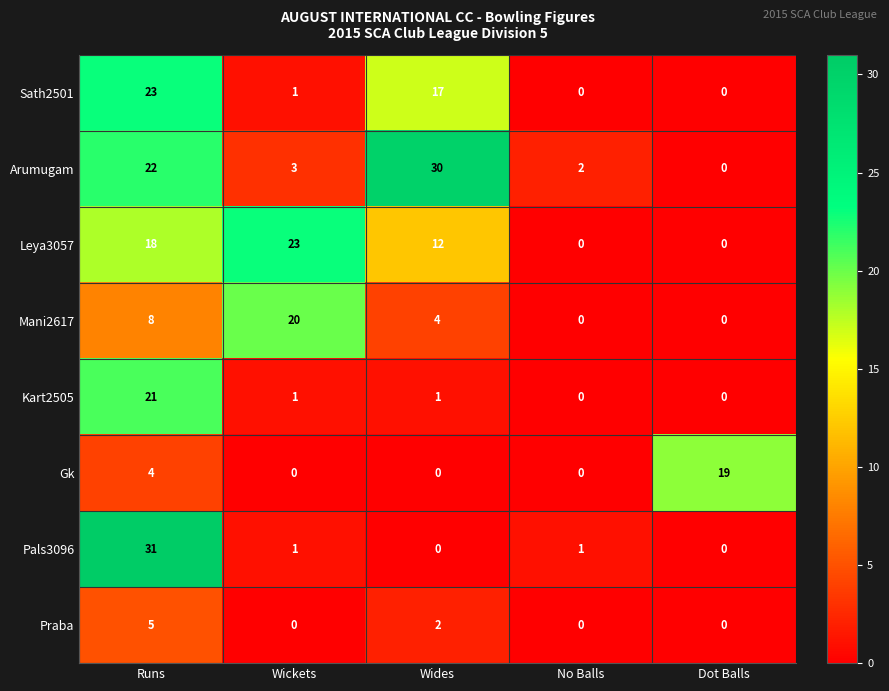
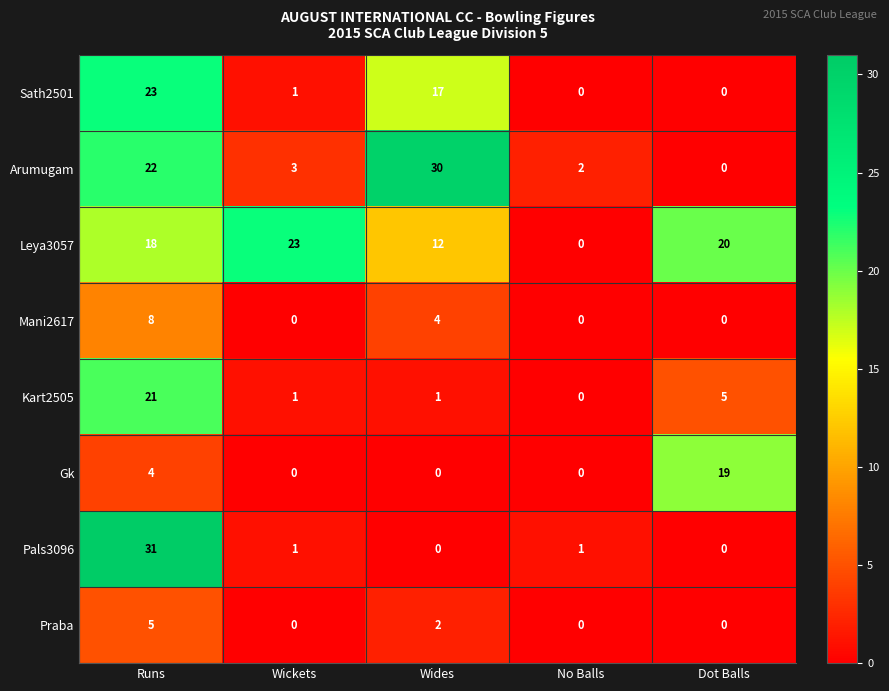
  {
    "Sath2501": {
      "Runs": 23,
      "Wickets": 1,
      "Wides": 17,
      "No Balls": 0,
      "Dot Balls": 0
    },
    "Arumugam": {
      "Runs": 22,
      "Wickets": 3,
      "Wides": 30,
      "No Balls": 2,
      "Dot Balls": 0
    },
    "Leya3057": {
      "Runs": 18,
      "Wickets": 23,
      "Wides": 12,
      "No Balls": 0,
-     "Dot Balls": 0
+     "Dot Balls": 20
    },
    "Mani2617": {
      "Runs": 8,
-     "Wickets": 20,
+     "Wickets": 0,
      "Wides": 4,
      "No Balls": 0,
      "Dot Balls": 0
    },
    "Kart2505": {
      "Runs": 21,
      "Wickets": 1,
      "Wides": 1,
      "No Balls": 0,
-     "Dot Balls": 0
+     "Dot Balls": 5
    },
    "Gk": {
      "Runs": 4,
      "Wickets": 0,
      "Wides": 0,
      "No Balls": 0,
      "Dot Balls": 19
    },
    "Pals3096": {
      "Runs": 31,
      "Wickets": 1,
      "Wides": 0,
      "No Balls": 1,
      "Dot Balls": 0
    },
    "Praba": {
      "Runs": 5,
      "Wickets": 0,
      "Wides": 2,
      "No Balls": 0,
      "Dot Balls": 0
    }
  }
